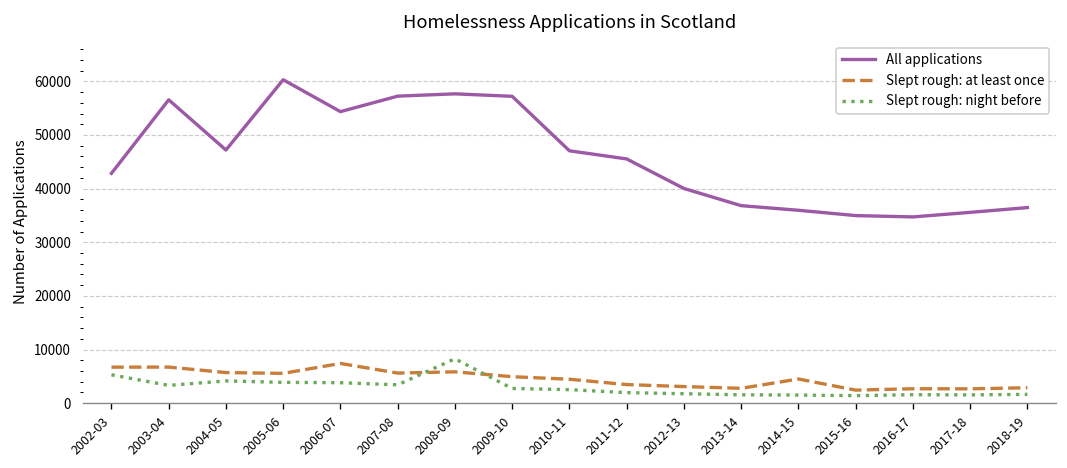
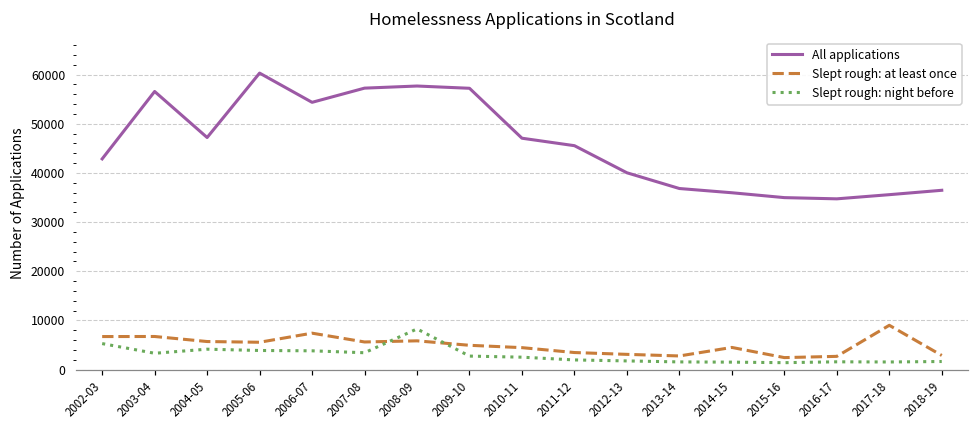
  {
    "All applications": {
      "2002-03": 43000,
      "2003-04": 57000,
      "2004-05": 47000,
      "2005-06": 60000,
      "2006-07": 54000,
      "2007-08": 57000,
      "2008-09": 58000,
      "2009-10": 57000,
      "2010-11": 47000,
      "2011-12": 46000,
      "2012-13": 40000,
      "2013-14": 37000,
      "2014-15": 36000,
      "2015-16": 35000,
      "2016-17": 35000,
      "2017-18": 36000,
      "2018-19": 36000
    },
    "Slept rough: at least once": {
      "2002-03": 7000,
      "2003-04": 7000,
      "2004-05": 6000,
      "2005-06": 6000,
      "2006-07": 7000,
      "2007-08": 6000,
      "2008-09": 6000,
      "2009-10": 5000,
      "2010-11": 4000,
      "2011-12": 3000,
      "2012-13": 3000,
      "2013-14": 3000,
      "2014-15": 5000,
      "2015-16": 2000,
      "2016-17": 3000,
-     "2017-18": 3000,
+     "2017-18": 9000,
      "2018-19": 3000
    },
    "Slept rough: night before": {
      "2002-03": 5000,
      "2003-04": 3000,
      "2004-05": 4000,
      "2005-06": 4000,
      "2006-07": 4000,
      "2007-08": 3000,
      "2008-09": 8000,
      "2009-10": 3000,
      "2010-11": 3000,
      "2011-12": 2000,
      "2012-13": 2000,
      "2013-14": 2000,
      "2014-15": 2000,
      "2015-16": 1000,
      "2016-17": 2000,
      "2017-18": 2000,
      "2018-19": 2000
    }
  }
